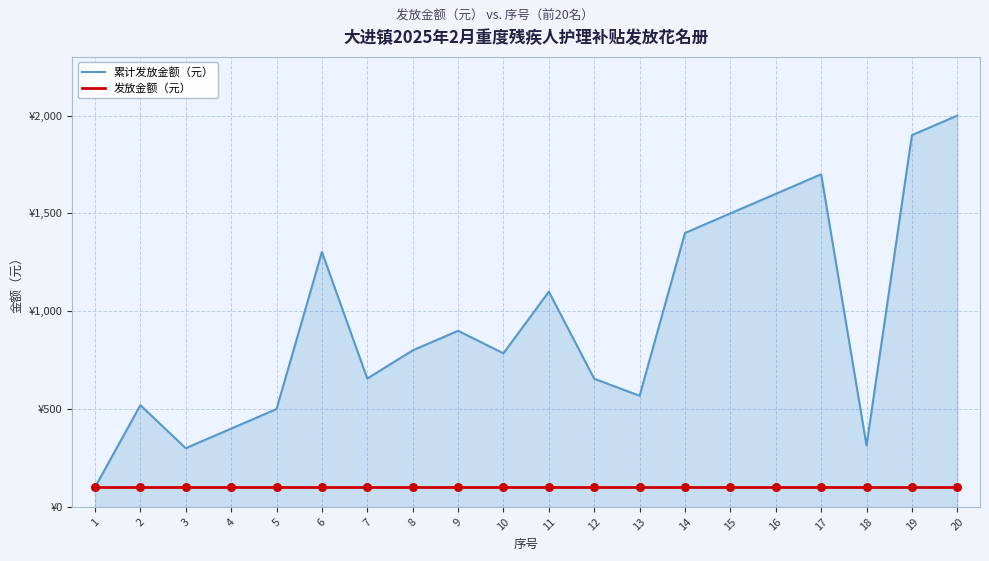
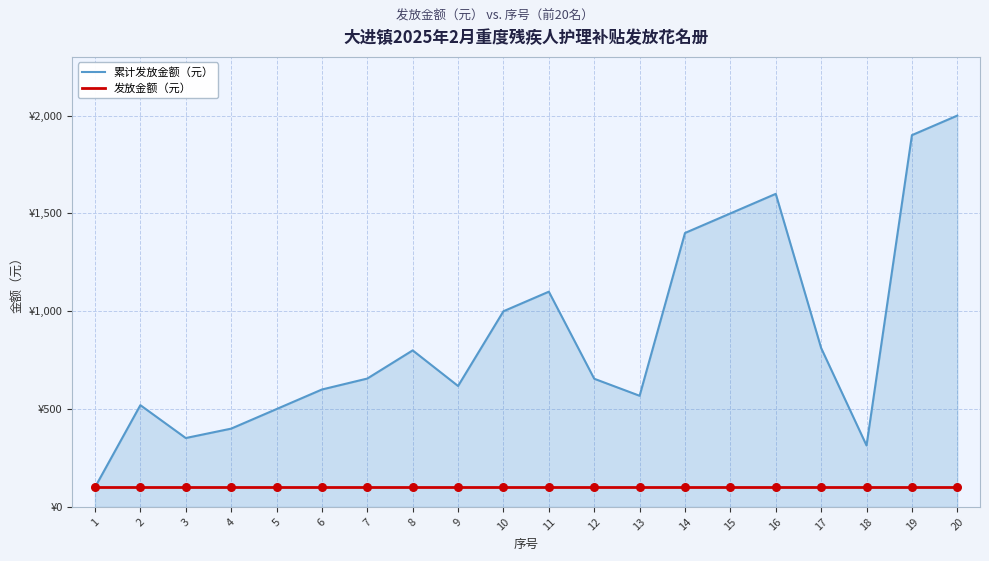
  {
    "累计发放金额（元）": {
      "2": "¥520",
-     "3": "¥300",
+     "3": "¥350",
      "4": "¥400",
      "5": "¥500",
-     "6": "¥1,300",
+     "6": "¥600",
      "7": "¥660",
      "8": "¥800",
-     "9": "¥900",
-     "10": "¥790",
+     "9": "¥620",
+     "10": "¥1,000",
      "11": "¥1,100",
      "12": "¥660",
      "13": "¥570",
      "14": "¥1,400",
      "15": "¥1,500",
      "16": "¥1,600",
-     "17": "¥1,700",
+     "17": "¥810",
      "18": "¥310",
      "19": "¥1,900",
      "20": "¥2,000"
    },
    "发放金额（元）": {
      "2": "¥100",
      "3": "¥100",
      "4": "¥100",
      "5": "¥100",
      "6": "¥100",
      "7": "¥100",
      "8": "¥100",
      "9": "¥100",
      "10": "¥100",
      "11": "¥100",
      "12": "¥100",
      "13": "¥100",
      "14": "¥100",
      "15": "¥100",
      "16": "¥100",
      "17": "¥100",
      "18": "¥100",
      "19": "¥100",
      "20": "¥100"
    }
  }
